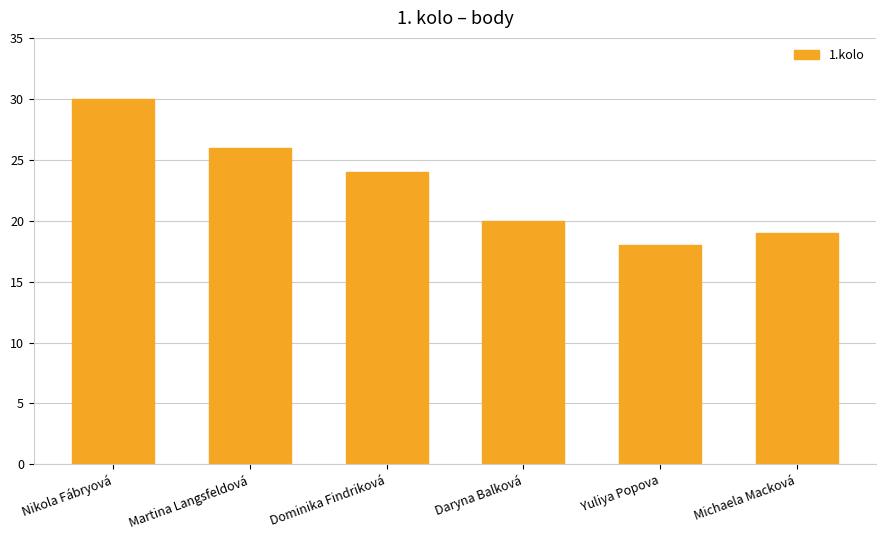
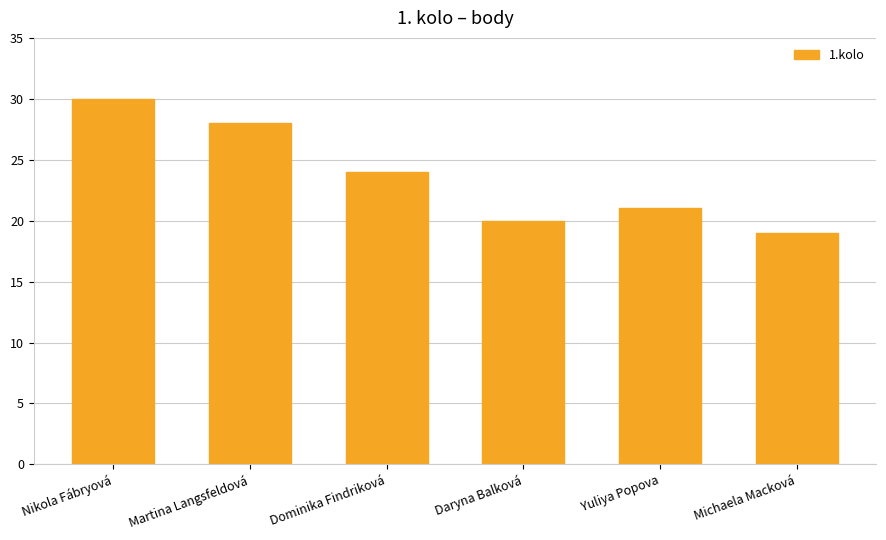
  {
    "Nikola Fábryová": 30,
-   "Martina Langsfeldová": 26,
+   "Martina Langsfeldová": 28,
    "Dominika Findriková": 24,
    "Daryna Balková": 20,
-   "Yuliya Popova": 18,
+   "Yuliya Popova": 21,
    "Michaela Macková": 19
  }
